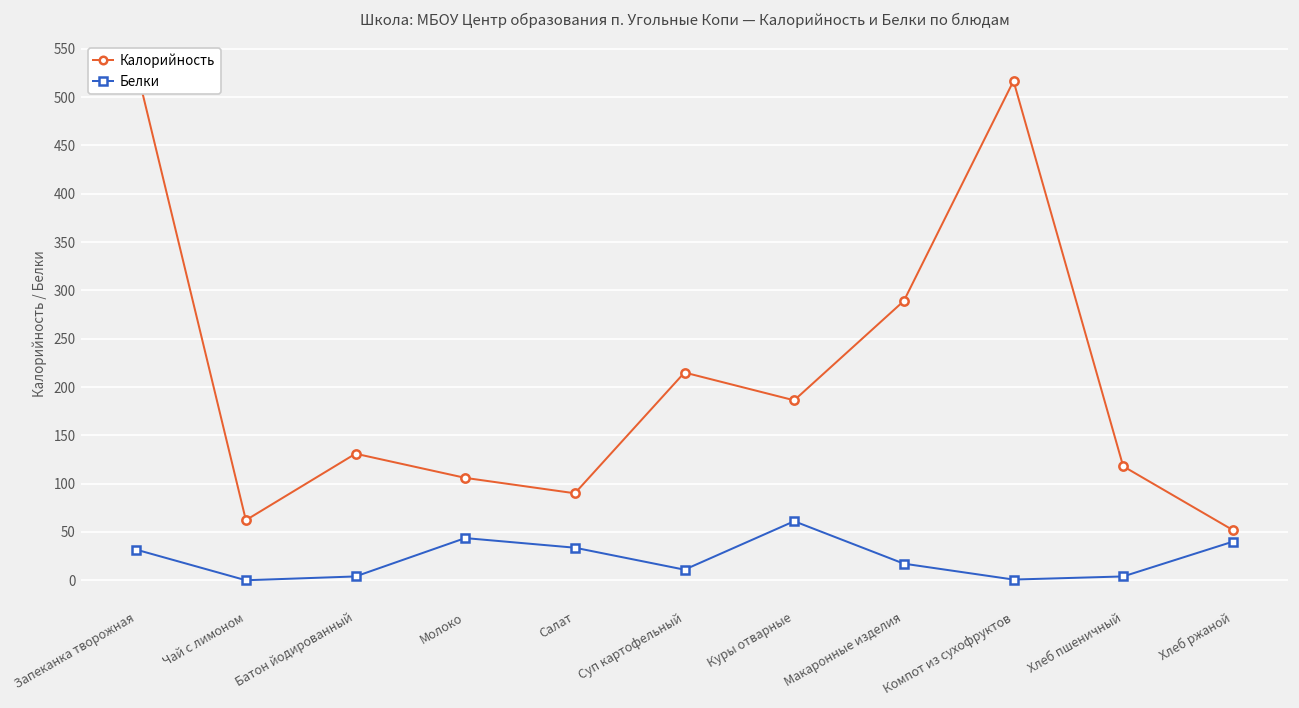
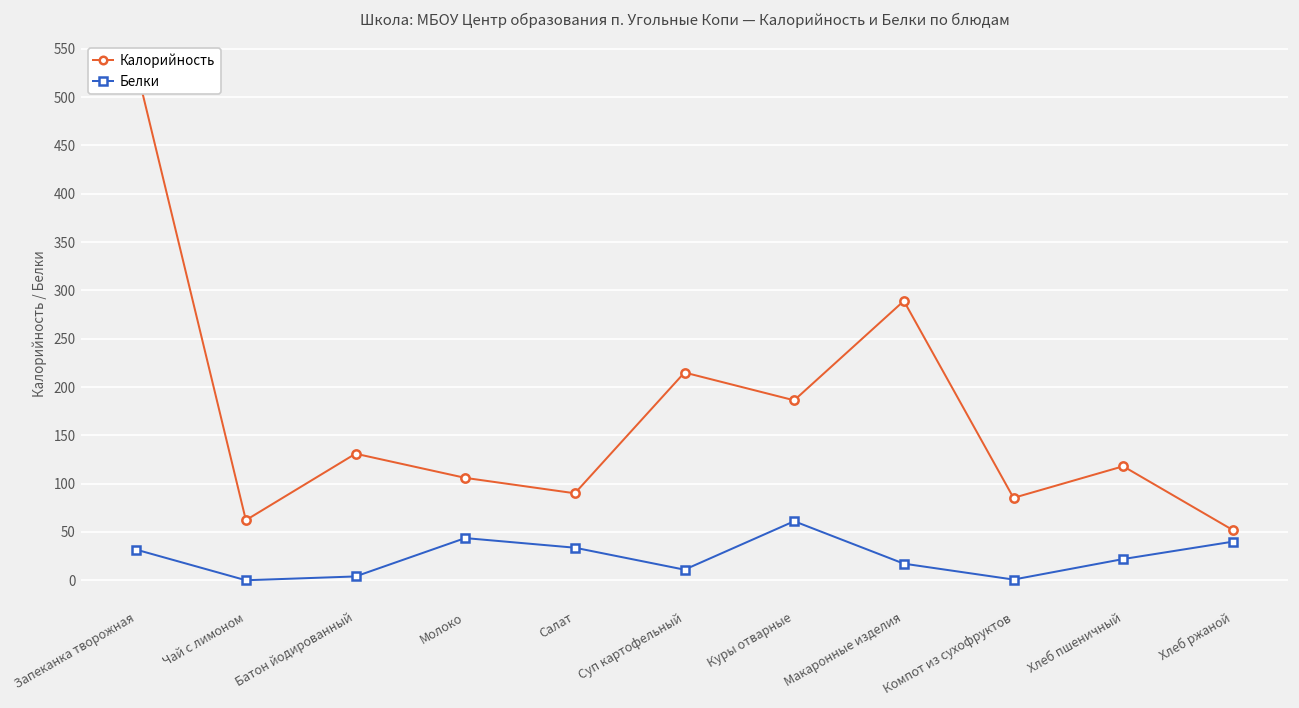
  {
    "Калорийность": {
      "Чай с лимоном": 60,
      "Батон йодированный": 130,
      "Молоко": 110,
      "Салат": 90,
      "Суп картофельный": 220,
      "Куры отварные": 190,
      "Макаронные изделия": 290,
-     "Компот из сухофруктов": 520,
+     "Компот из сухофруктов": 90,
      "Хлеб пшеничный": 120,
      "Хлеб ржаной": 50
    },
    "Белки": {
      "Запеканка творожная": 30,
      "Чай с лимоном": 0,
      "Батон йодированный": 0,
      "Молоко": 40,
      "Салат": 30,
      "Суп картофельный": 10,
      "Куры отварные": 60,
      "Макаронные изделия": 20,
      "Компот из сухофруктов": 0,
-     "Хлеб пшеничный": 0,
+     "Хлеб пшеничный": 20,
      "Хлеб ржаной": 40
    }
  }
